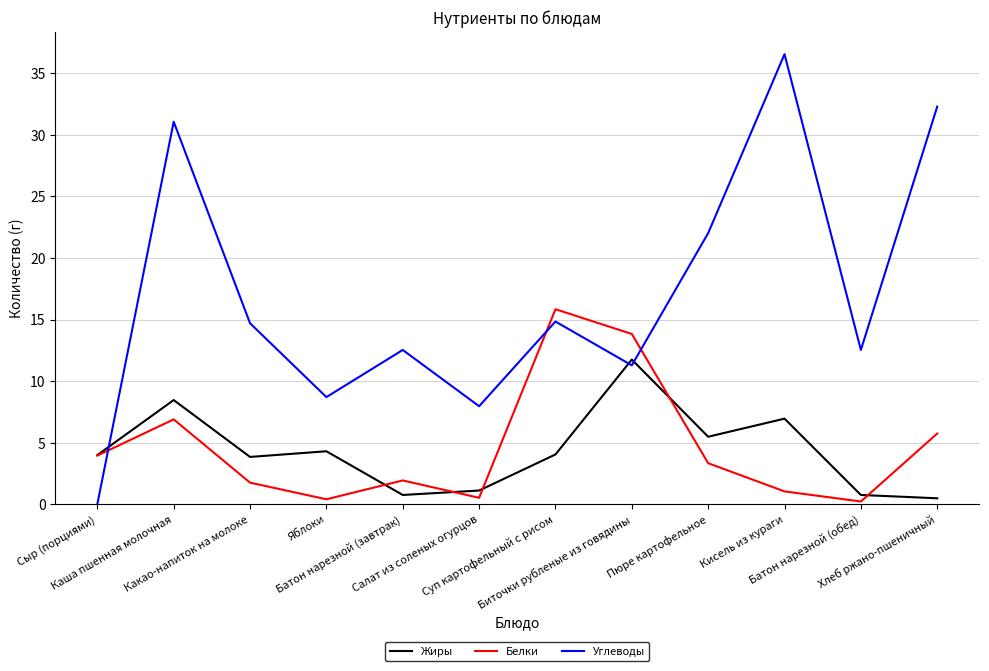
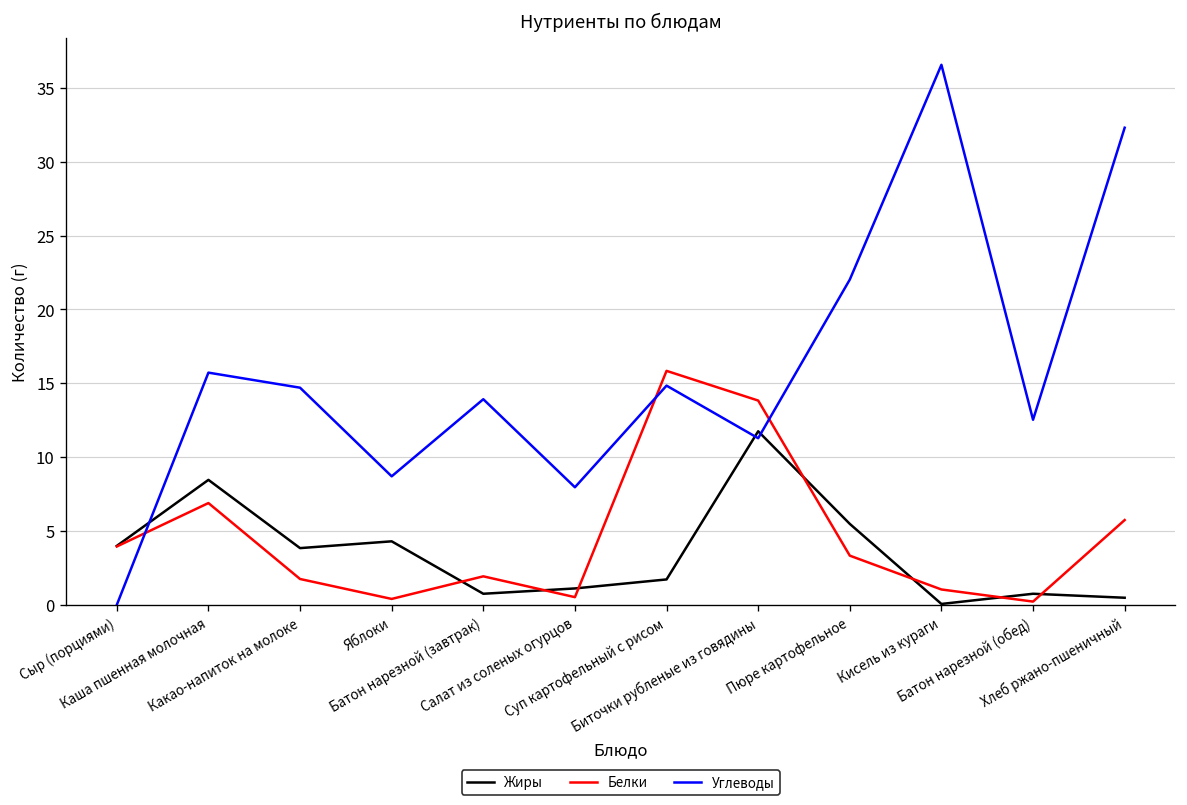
  {
    "Жиры": {
      "Каша пшенная молочная": 8.5,
      "Какао-напиток на молоке": 3.8,
      "Яблоки": 4.3,
      "Батон нарезной (завтрак)": 0.8,
      "Салат из соленых огурцов": 1.1,
-     "Суп картофельный с рисом": 4.0,
+     "Суп картофельный с рисом": 1.7,
      "Биточки рубленые из говядины": 11.8,
      "Пюре картофельное": 5.5,
-     "Кисель из кураги": 7.0,
+     "Кисель из кураги": 0.1,
      "Батон нарезной (обед)": 0.8,
      "Хлеб ржано-пшеничный": 0.5
    },
    "Белки": {
      "Каша пшенная молочная": 6.9,
      "Какао-напиток на молоке": 1.8,
      "Яблоки": 0.4,
      "Батон нарезной (завтрак)": 1.9,
      "Салат из соленых огурцов": 0.5,
      "Суп картофельный с рисом": 15.8,
      "Биточки рубленые из говядины": 13.8,
      "Пюре картофельное": 3.3,
      "Кисель из кураги": 1.0,
      "Батон нарезной (обед)": 0.2,
      "Хлеб ржано-пшеничный": 5.7
    },
    "Углеводы": {
      "Сыр (порциями)": 0.0,
-     "Каша пшенная молочная": 31.1,
+     "Каша пшенная молочная": 15.7,
      "Какао-напиток на молоке": 14.7,
      "Яблоки": 8.7,
-     "Батон нарезной (завтрак)": 12.5,
+     "Батон нарезной (завтрак)": 13.9,
      "Салат из соленых огурцов": 8.0,
      "Суп картофельный с рисом": 14.8,
      "Биточки рубленые из говядины": 11.3,
      "Пюре картофельное": 22.0,
      "Кисель из кураги": 36.6,
      "Батон нарезной (обед)": 12.5,
      "Хлеб ржано-пшеничный": 32.3
    }
  }
